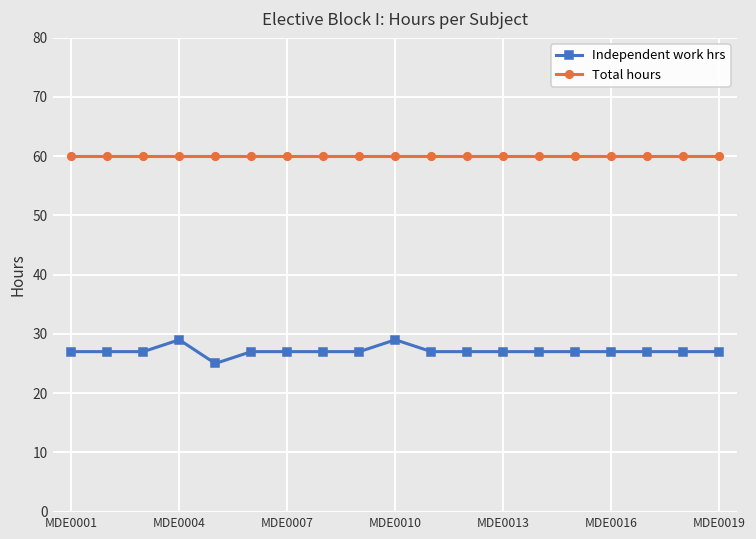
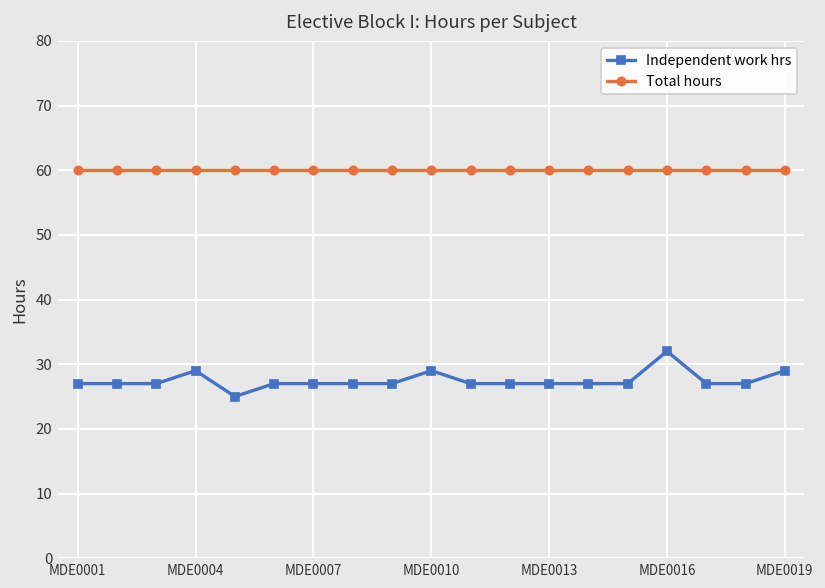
  {
    "Independent work hrs": {
      "MDE0001": 27,
      "MDE0004": 29,
      "MDE0007": 27,
      "MDE0010": 29,
      "MDE0013": 27,
-     "MDE0016": 27,
-     "MDE0019": 27
+     "MDE0016": 32,
+     "MDE0019": 29
    },
    "Total hours": {
      "MDE0001": 60,
      "MDE0004": 60,
      "MDE0007": 60,
      "MDE0010": 60,
      "MDE0013": 60,
      "MDE0016": 60,
      "MDE0019": 60
    }
  }
